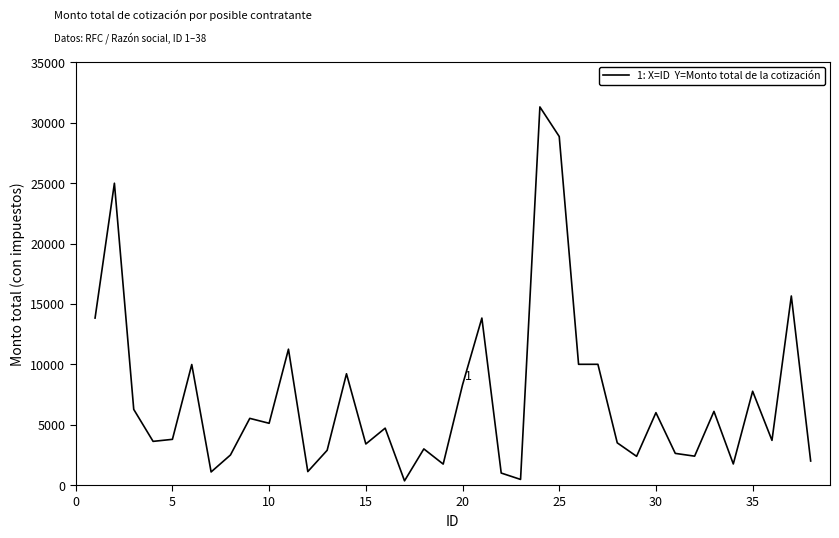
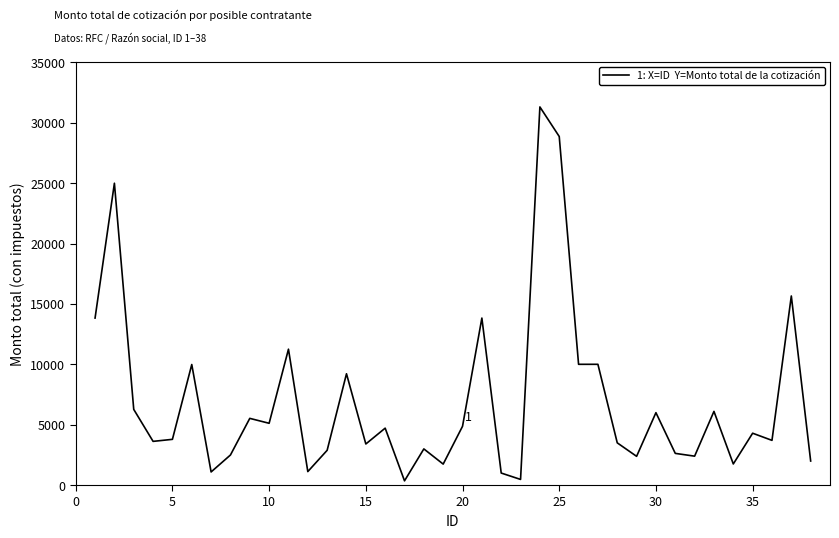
  {
    "5": 3800,
    "10": 5100,
    "15": 3400,
-   "20": 8300,
+   "20": 4900,
    "25": 28900,
    "30": 6000,
-   "35": 7800
+   "35": 4300
  }
